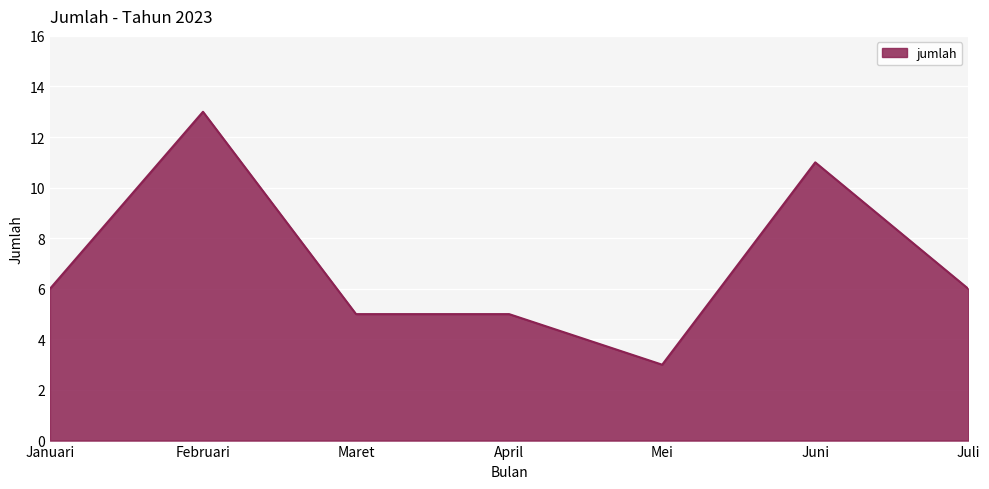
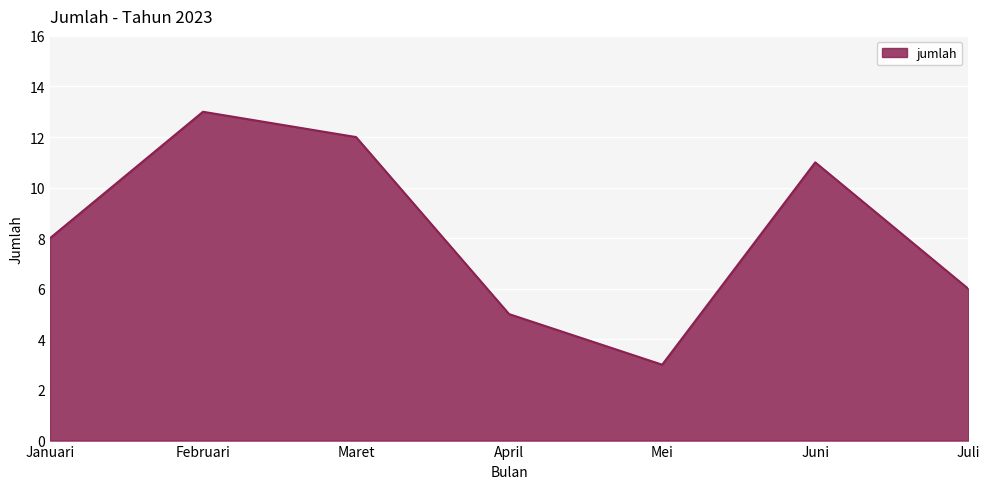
  {
-   "Januari": 6,
+   "Januari": 8,
    "Februari": 13,
-   "Maret": 5,
+   "Maret": 12,
    "April": 5,
    "Mei": 3,
    "Juni": 11,
    "Juli": 6
  }
